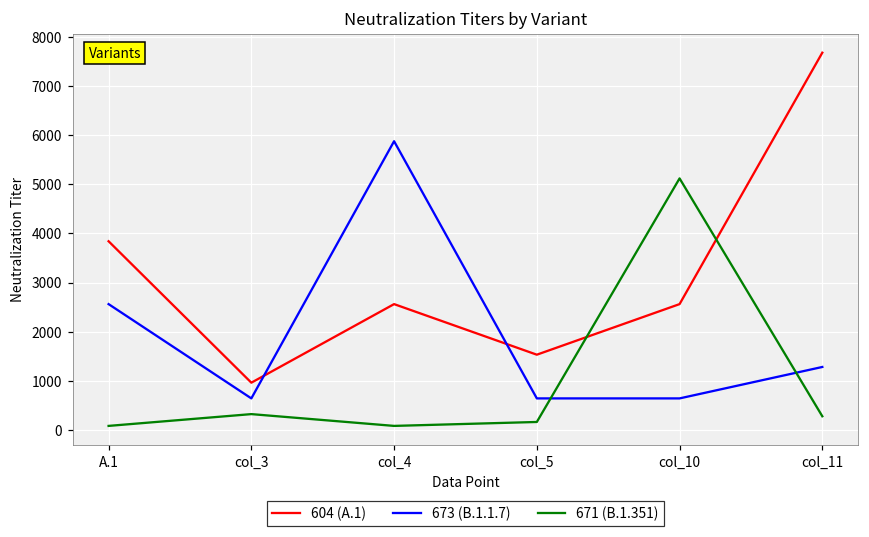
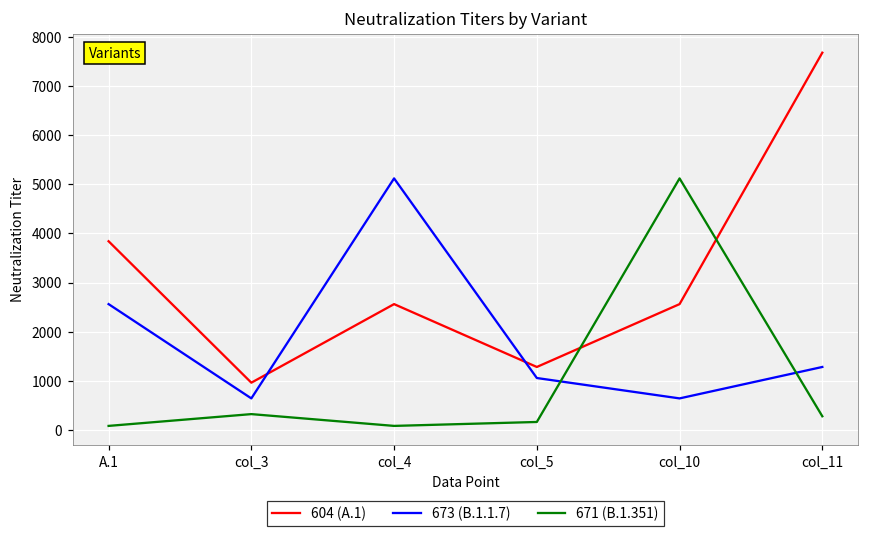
  {
    "604 (A.1)": {
      "A.1": 3800,
      "col_3": 1000,
      "col_4": 2600,
-     "col_5": 1500,
+     "col_5": 1300,
      "col_10": 2600,
      "col_11": 7700
    },
    "673 (B.1.1.7)": {
      "A.1": 2600,
      "col_3": 600,
-     "col_4": 5900,
-     "col_5": 600,
+     "col_4": 5100,
+     "col_5": 1100,
      "col_10": 600,
      "col_11": 1300
    },
    "671 (B.1.351)": {
      "A.1": 100,
      "col_3": 300,
      "col_4": 100,
      "col_5": 200,
      "col_10": 5100,
      "col_11": 300
    }
  }
